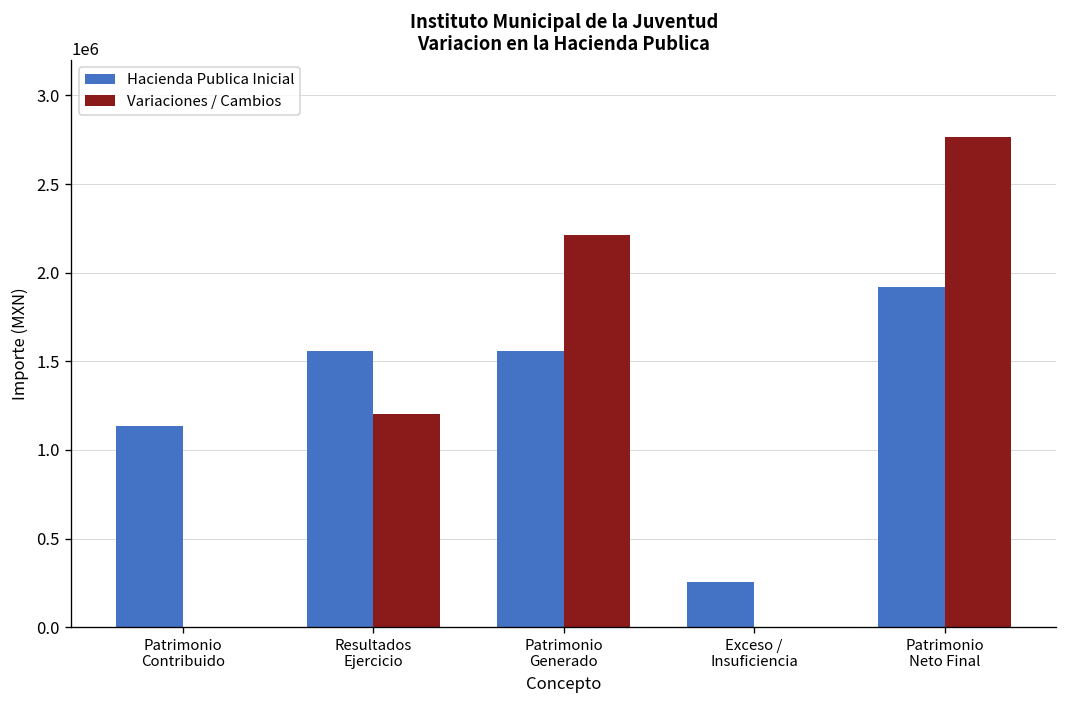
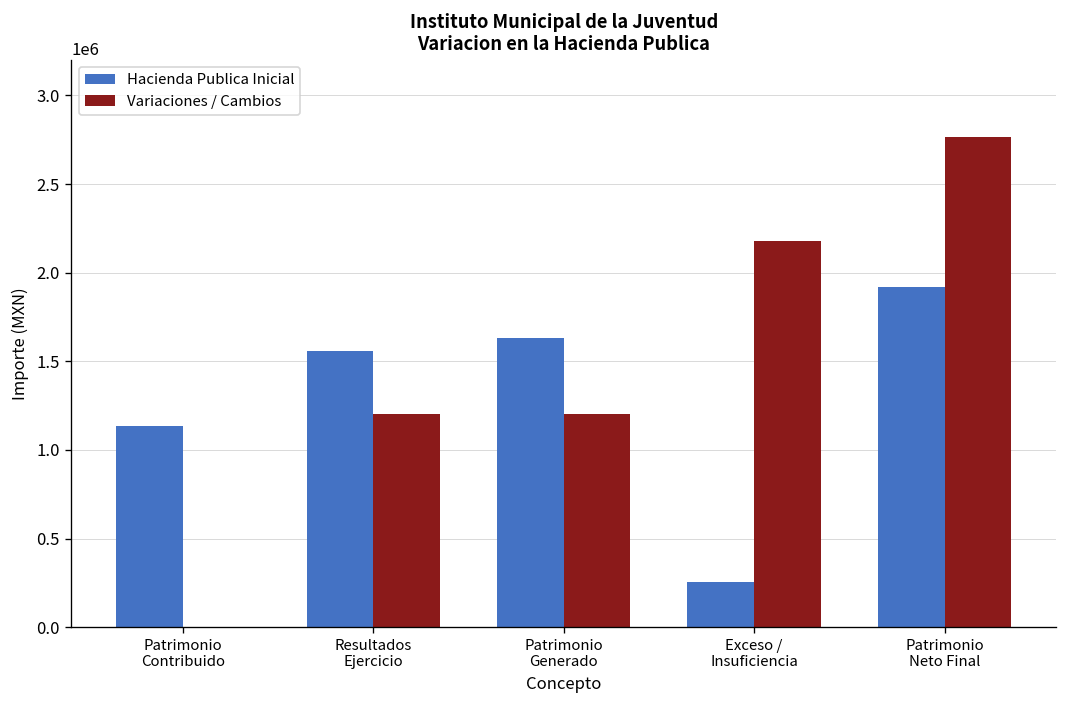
  {
    "Hacienda Publica Inicial": {
      "Patrimonio Contribuido": 1140000,
      "Resultados Ejercicio": 1560000,
-     "Patrimonio Generado": 1560000,
+     "Patrimonio Generado": 1630000,
      "Exceso / Insuficiencia": 260000,
      "Patrimonio Neto Final": 1920000
    },
    "Variaciones / Cambios": {
      "Patrimonio Contribuido": 0,
      "Resultados Ejercicio": 1210000,
-     "Patrimonio Generado": 2220000,
-     "Exceso / Insuficiencia": 0,
+     "Patrimonio Generado": 1210000,
+     "Exceso / Insuficiencia": 2180000,
      "Patrimonio Neto Final": 2760000
    }
  }
